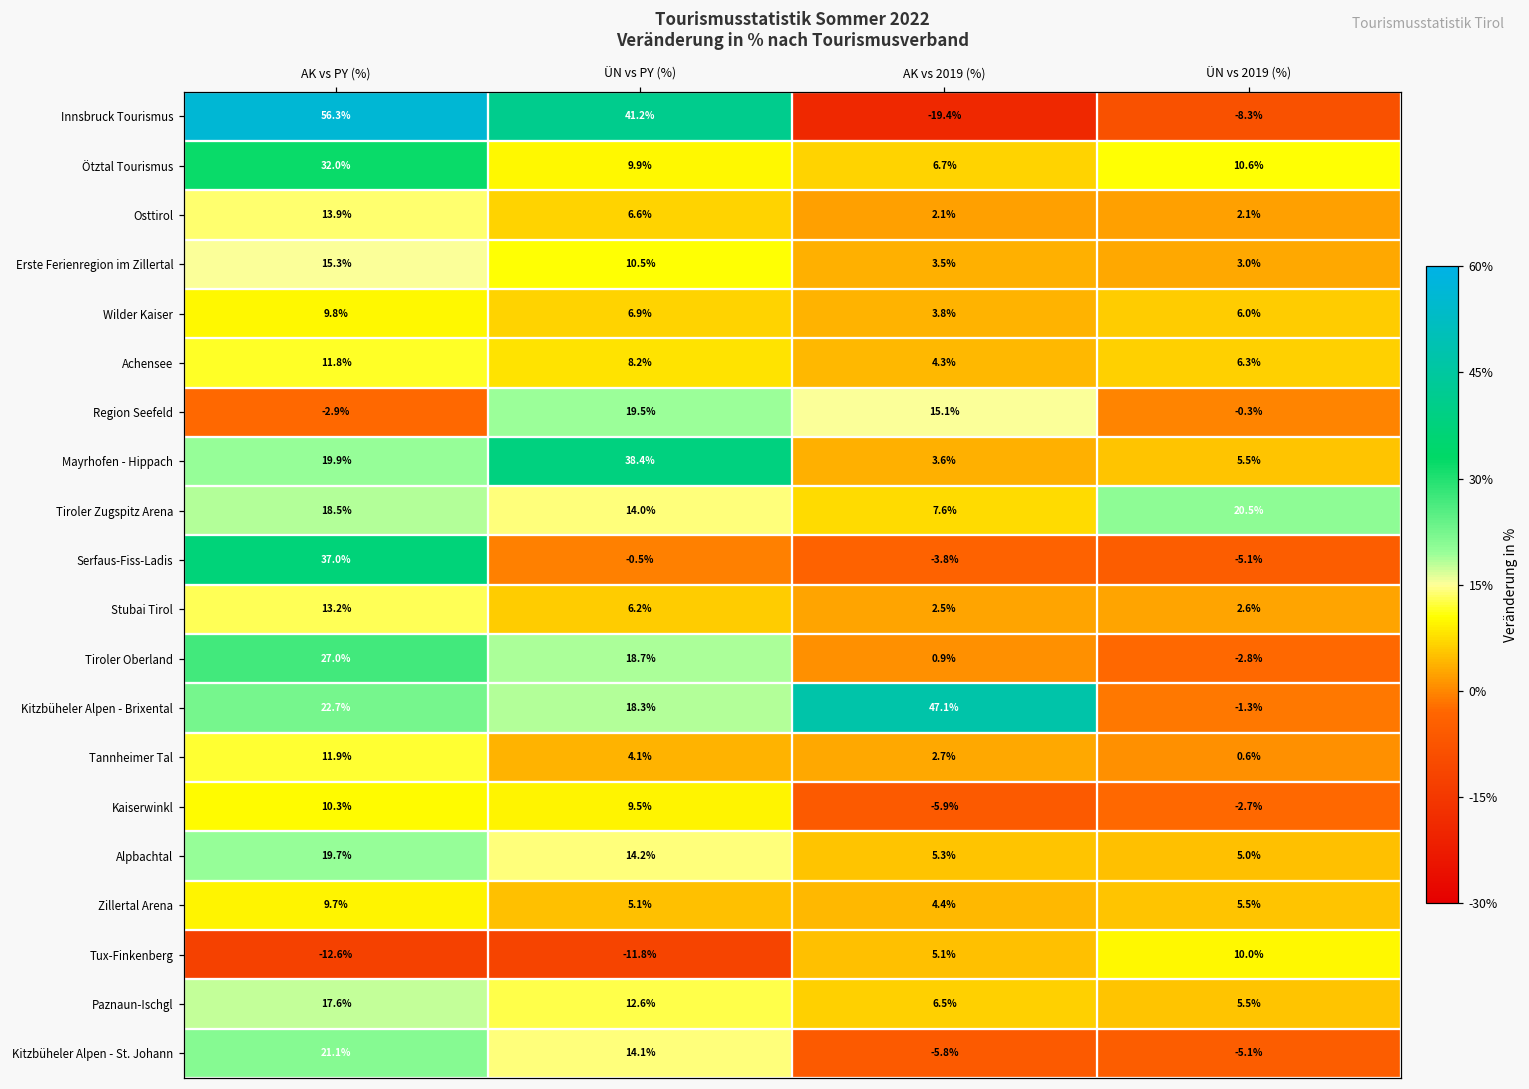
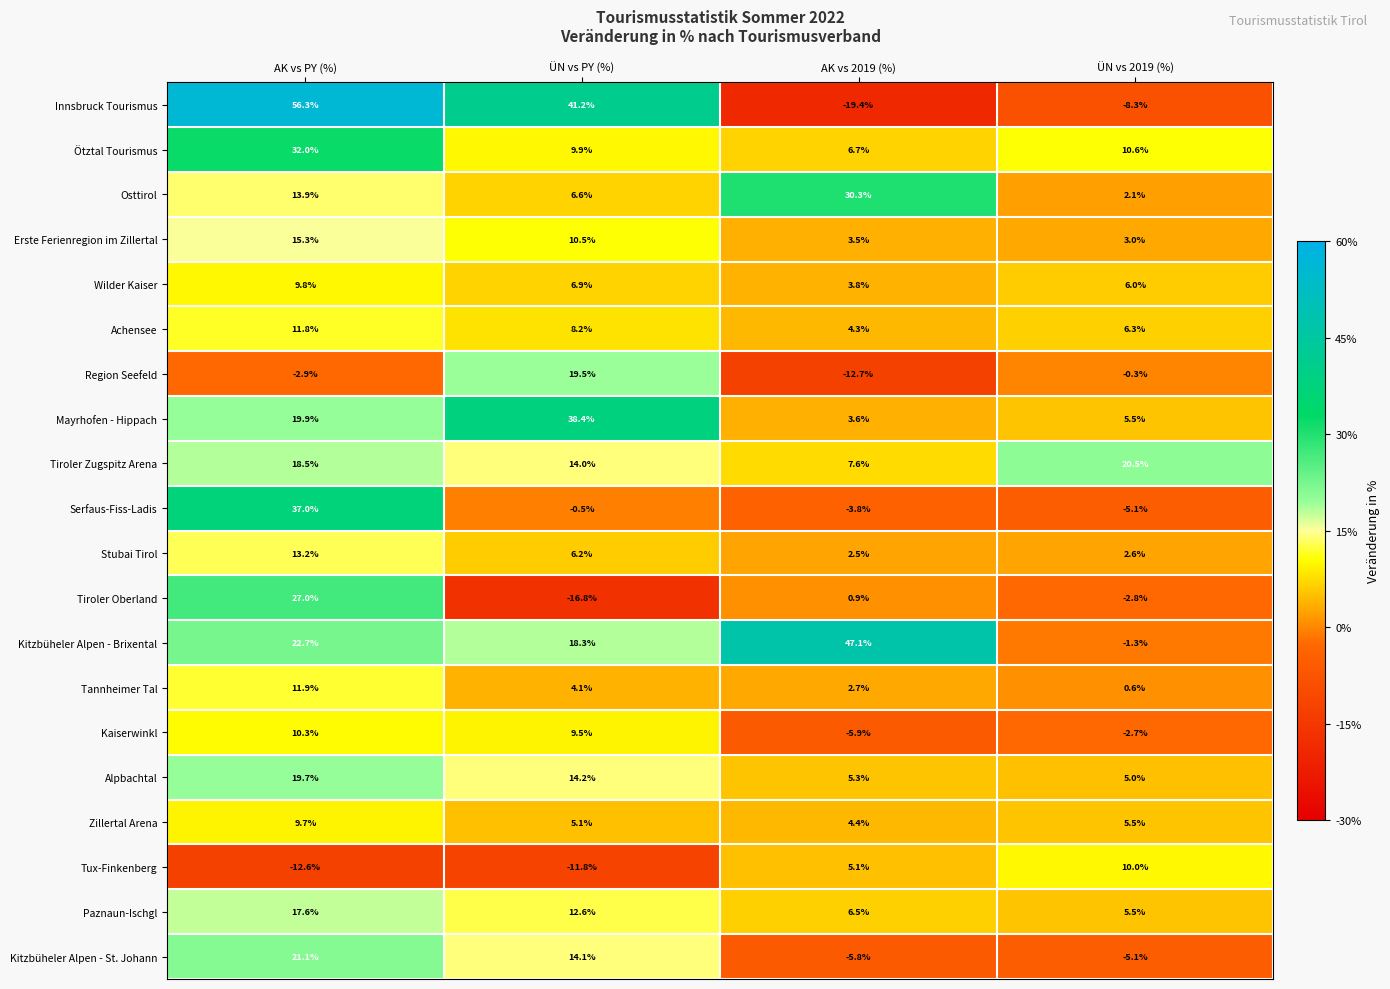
  {
    "Innsbruck Tourismus": {
      "AK vs PY (%)": "56.3%",
      "ÜN vs PY (%)": "41.2%",
      "AK vs 2019 (%)": "-19.4%",
      "ÜN vs 2019 (%)": "-8.3%"
    },
    "Ötztal Tourismus": {
      "AK vs PY (%)": "32.0%",
      "ÜN vs PY (%)": "9.9%",
      "AK vs 2019 (%)": "6.7%",
      "ÜN vs 2019 (%)": "10.6%"
    },
    "Osttirol": {
      "AK vs PY (%)": "13.9%",
      "ÜN vs PY (%)": "6.6%",
-     "AK vs 2019 (%)": "2.1%",
+     "AK vs 2019 (%)": "30.3%",
      "ÜN vs 2019 (%)": "2.1%"
    },
    "Erste Ferienregion im Zillertal": {
      "AK vs PY (%)": "15.3%",
      "ÜN vs PY (%)": "10.5%",
      "AK vs 2019 (%)": "3.5%",
      "ÜN vs 2019 (%)": "3.0%"
    },
    "Wilder Kaiser": {
      "AK vs PY (%)": "9.8%",
      "ÜN vs PY (%)": "6.9%",
      "AK vs 2019 (%)": "3.8%",
      "ÜN vs 2019 (%)": "6.0%"
    },
    "Achensee": {
      "AK vs PY (%)": "11.8%",
      "ÜN vs PY (%)": "8.2%",
      "AK vs 2019 (%)": "4.3%",
      "ÜN vs 2019 (%)": "6.3%"
    },
    "Region Seefeld": {
      "AK vs PY (%)": "-2.9%",
      "ÜN vs PY (%)": "19.5%",
-     "AK vs 2019 (%)": "15.1%",
+     "AK vs 2019 (%)": "-12.7%",
      "ÜN vs 2019 (%)": "-0.3%"
    },
    "Mayrhofen - Hippach": {
      "AK vs PY (%)": "19.9%",
      "ÜN vs PY (%)": "38.4%",
      "AK vs 2019 (%)": "3.6%",
      "ÜN vs 2019 (%)": "5.5%"
    },
    "Tiroler Zugspitz Arena": {
      "AK vs PY (%)": "18.5%",
      "ÜN vs PY (%)": "14.0%",
      "AK vs 2019 (%)": "7.6%",
      "ÜN vs 2019 (%)": "20.5%"
    },
    "Serfaus-Fiss-Ladis": {
      "AK vs PY (%)": "37.0%",
      "ÜN vs PY (%)": "-0.5%",
      "AK vs 2019 (%)": "-3.8%",
      "ÜN vs 2019 (%)": "-5.1%"
    },
    "Stubai Tirol": {
      "AK vs PY (%)": "13.2%",
      "ÜN vs PY (%)": "6.2%",
      "AK vs 2019 (%)": "2.5%",
      "ÜN vs 2019 (%)": "2.6%"
    },
    "Tiroler Oberland": {
      "AK vs PY (%)": "27.0%",
-     "ÜN vs PY (%)": "18.7%",
+     "ÜN vs PY (%)": "-16.8%",
      "AK vs 2019 (%)": "0.9%",
      "ÜN vs 2019 (%)": "-2.8%"
    },
    "Kitzbüheler Alpen - Brixental": {
      "AK vs PY (%)": "22.7%",
      "ÜN vs PY (%)": "18.3%",
      "AK vs 2019 (%)": "47.1%",
      "ÜN vs 2019 (%)": "-1.3%"
    },
    "Tannheimer Tal": {
      "AK vs PY (%)": "11.9%",
      "ÜN vs PY (%)": "4.1%",
      "AK vs 2019 (%)": "2.7%",
      "ÜN vs 2019 (%)": "0.6%"
    },
    "Kaiserwinkl": {
      "AK vs PY (%)": "10.3%",
      "ÜN vs PY (%)": "9.5%",
      "AK vs 2019 (%)": "-5.9%",
      "ÜN vs 2019 (%)": "-2.7%"
    },
    "Alpbachtal": {
      "AK vs PY (%)": "19.7%",
      "ÜN vs PY (%)": "14.2%",
      "AK vs 2019 (%)": "5.3%",
      "ÜN vs 2019 (%)": "5.0%"
    },
    "Zillertal Arena": {
      "AK vs PY (%)": "9.7%",
      "ÜN vs PY (%)": "5.1%",
      "AK vs 2019 (%)": "4.4%",
      "ÜN vs 2019 (%)": "5.5%"
    },
    "Tux-Finkenberg": {
      "AK vs PY (%)": "-12.6%",
      "ÜN vs PY (%)": "-11.8%",
      "AK vs 2019 (%)": "5.1%",
      "ÜN vs 2019 (%)": "10.0%"
    },
    "Paznaun-Ischgl": {
      "AK vs PY (%)": "17.6%",
      "ÜN vs PY (%)": "12.6%",
      "AK vs 2019 (%)": "6.5%",
      "ÜN vs 2019 (%)": "5.5%"
    },
    "Kitzbüheler Alpen - St. Johann": {
      "AK vs PY (%)": "21.1%",
      "ÜN vs PY (%)": "14.1%",
      "AK vs 2019 (%)": "-5.8%",
      "ÜN vs 2019 (%)": "-5.1%"
    }
  }
